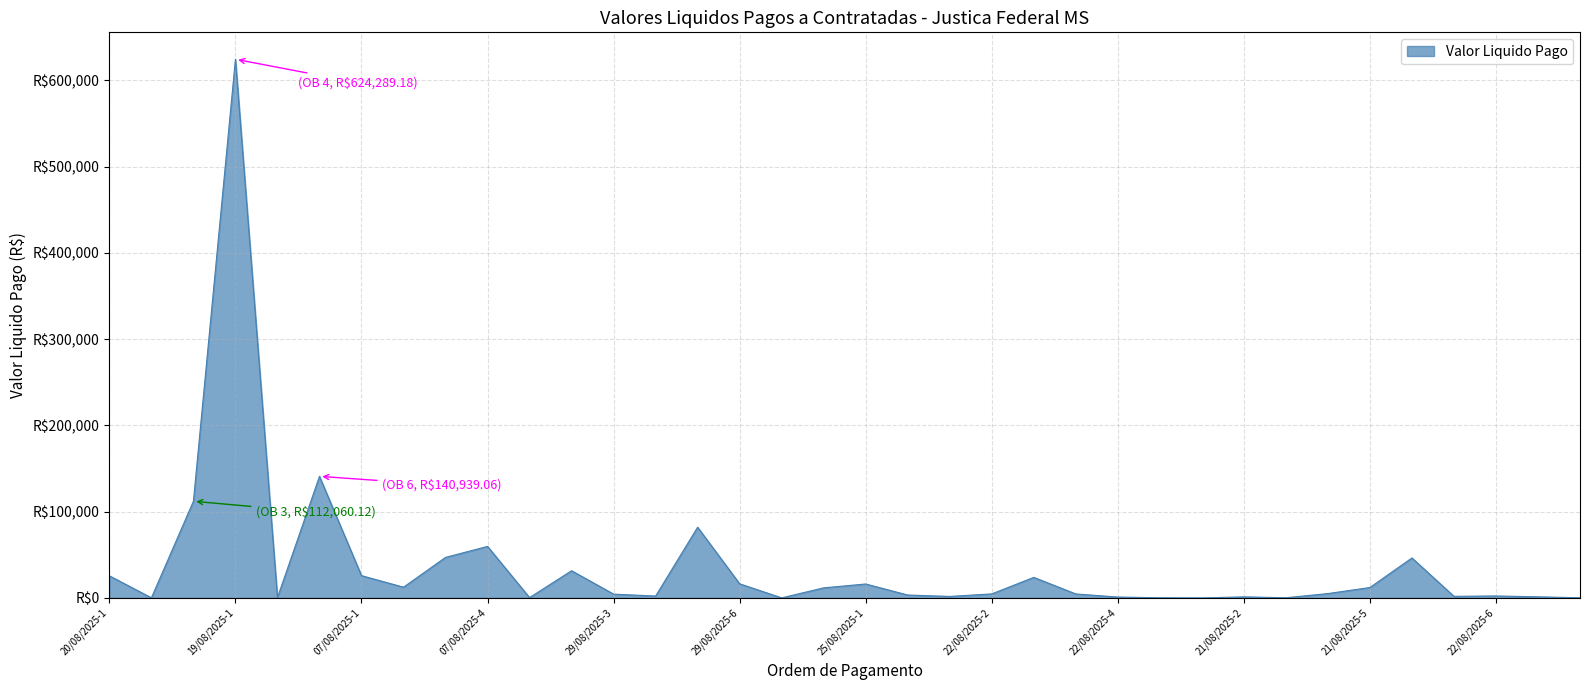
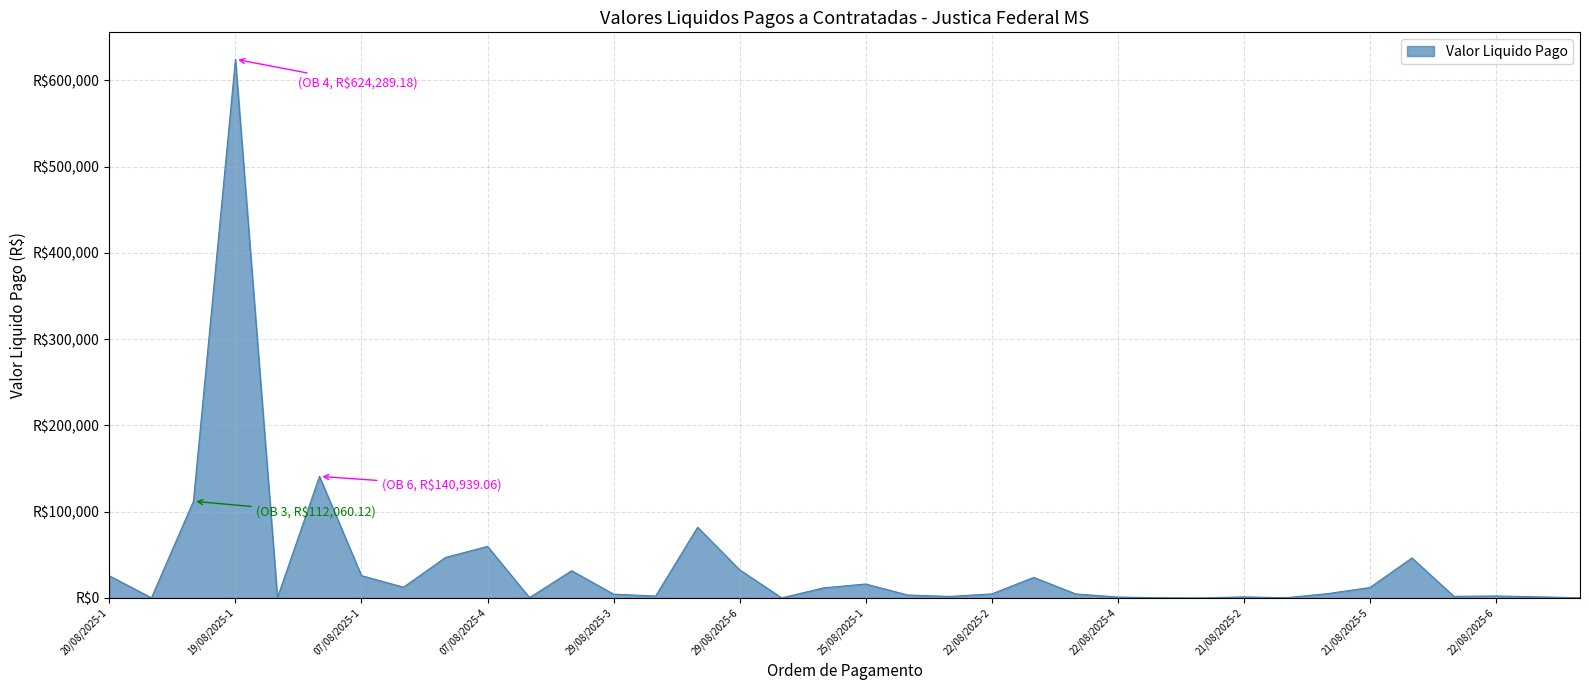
  {
    "20/08/2025-1": "R$30,000",
    "07/08/2025-1": "R$30,000",
    "07/08/2025-4": "R$60,000",
    "29/08/2025-3": "R$0",
-   "29/08/2025-6": "R$20,000",
+   "29/08/2025-6": "R$30,000",
    "25/08/2025-1": "R$20,000",
    "22/08/2025-2": "R$0",
    "22/08/2025-4": "R$0",
    "21/08/2025-2": "R$0",
    "21/08/2025-5": "R$10,000",
    "22/08/2025-6": "R$0"
  }
